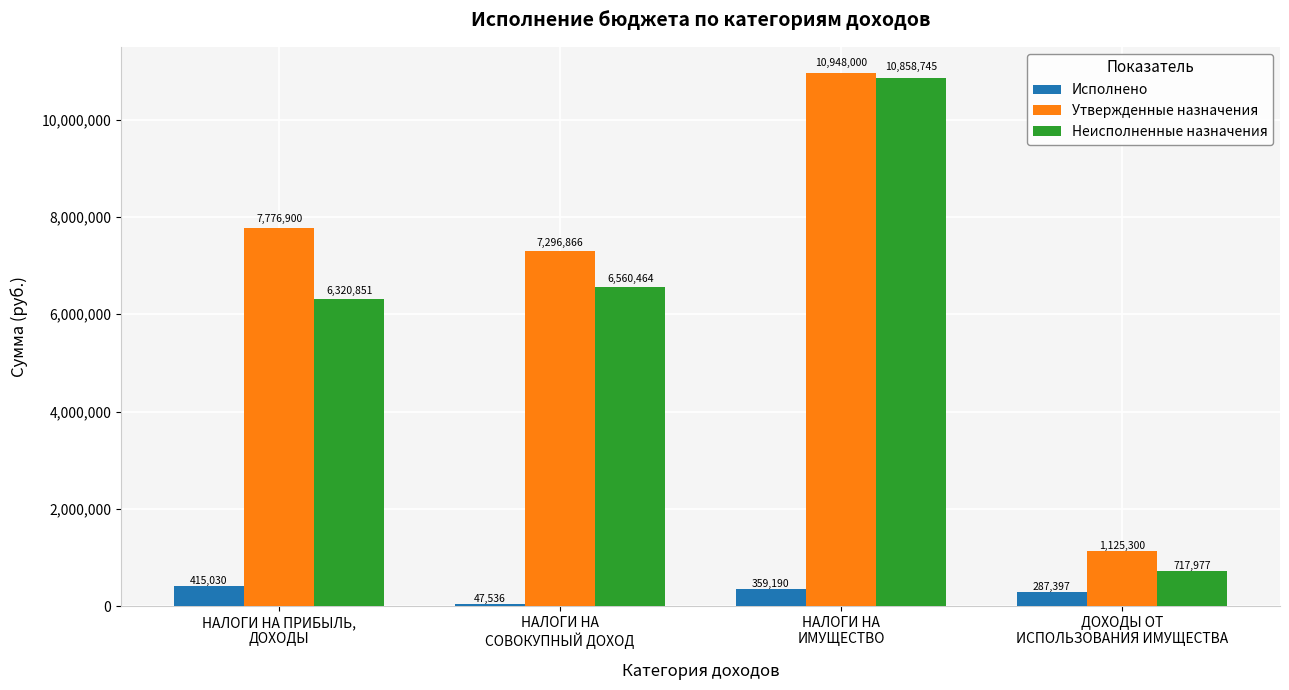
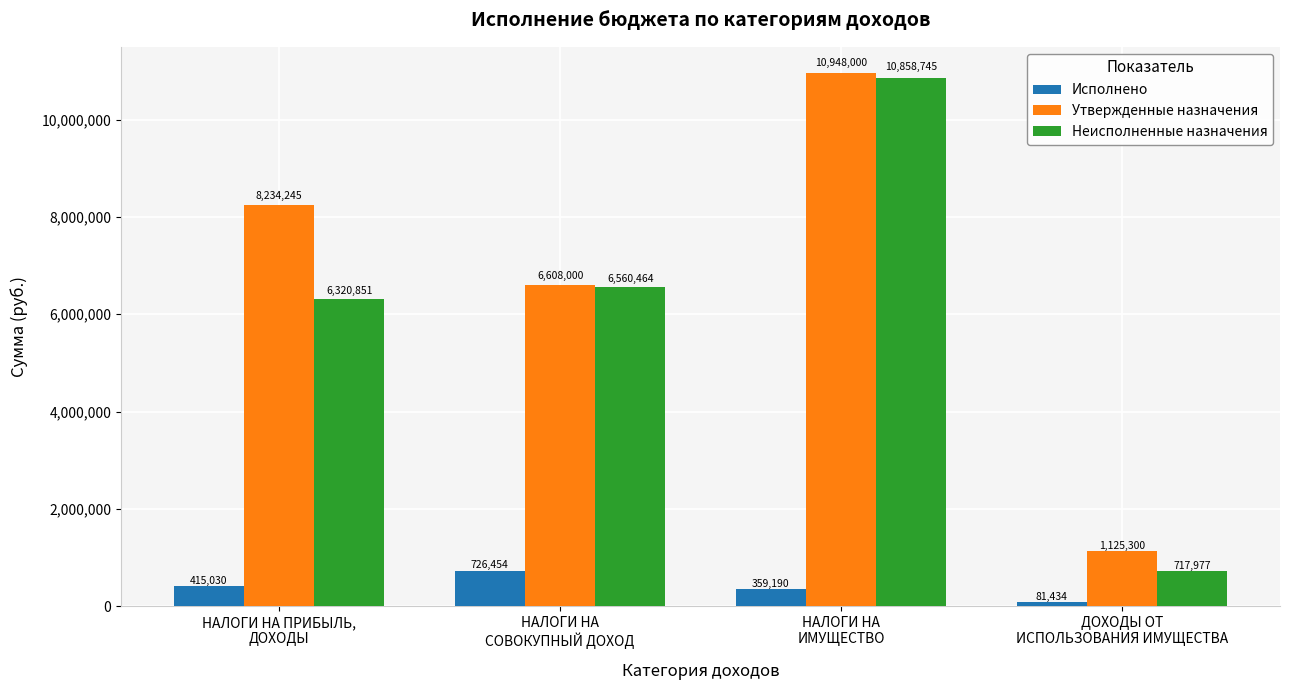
  {
    "Исполнено": {
      "НАЛОГИ НА ПРИБЫЛЬ, ДОХОДЫ": "415,030",
-     "НАЛОГИ НА СОВОКУПНЫЙ ДОХОД": "47,536",
+     "НАЛОГИ НА СОВОКУПНЫЙ ДОХОД": "726,454",
      "НАЛОГИ НА ИМУЩЕСТВО": "359,190",
-     "ДОХОДЫ ОТ ИСПОЛЬЗОВАНИЯ ИМУЩЕСТВА": "287,397"
+     "ДОХОДЫ ОТ ИСПОЛЬЗОВАНИЯ ИМУЩЕСТВА": "81,434"
    },
    "Утвержденные назначения": {
-     "НАЛОГИ НА ПРИБЫЛЬ, ДОХОДЫ": "7,776,900",
-     "НАЛОГИ НА СОВОКУПНЫЙ ДОХОД": "7,296,866",
+     "НАЛОГИ НА ПРИБЫЛЬ, ДОХОДЫ": "8,234,245",
+     "НАЛОГИ НА СОВОКУПНЫЙ ДОХОД": "6,608,000",
      "НАЛОГИ НА ИМУЩЕСТВО": "10,948,000",
      "ДОХОДЫ ОТ ИСПОЛЬЗОВАНИЯ ИМУЩЕСТВА": "1,125,300"
    },
    "Неисполненные назначения": {
      "НАЛОГИ НА ПРИБЫЛЬ, ДОХОДЫ": "6,320,851",
      "НАЛОГИ НА СОВОКУПНЫЙ ДОХОД": "6,560,464",
      "НАЛОГИ НА ИМУЩЕСТВО": "10,858,745",
      "ДОХОДЫ ОТ ИСПОЛЬЗОВАНИЯ ИМУЩЕСТВА": "717,977"
    }
  }
